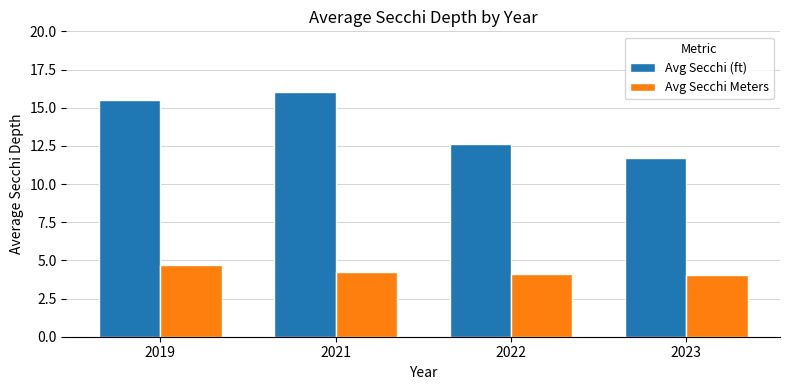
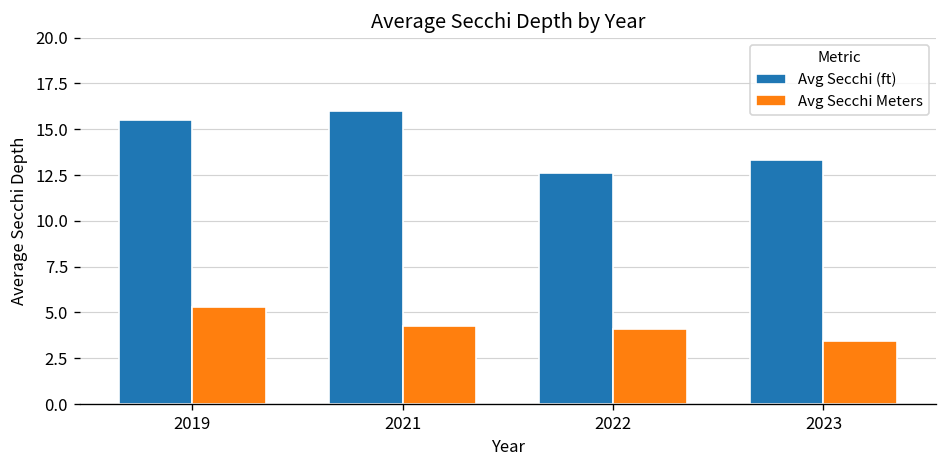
  {
    "Avg Secchi (ft)": {
      "2019": 15.5,
      "2021": 16.0,
      "2022": 12.6,
-     "2023": 11.7
+     "2023": 13.3
    },
    "Avg Secchi Meters": {
-     "2019": 4.7,
+     "2019": 5.3,
      "2021": 4.2,
      "2022": 4.1,
-     "2023": 4.1
+     "2023": 3.4
    }
  }
